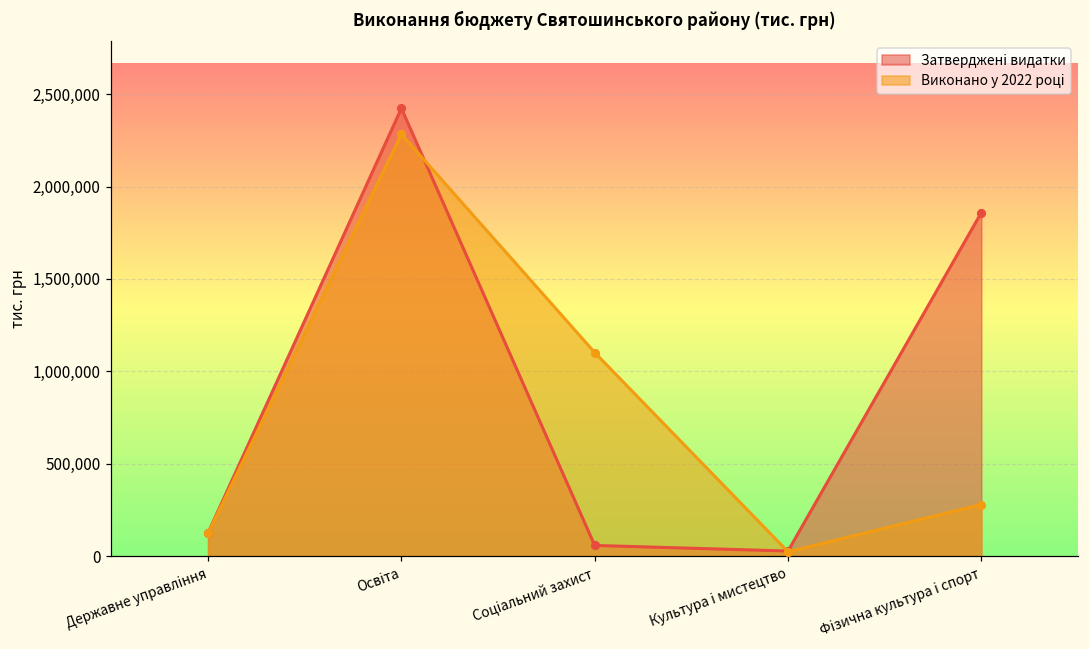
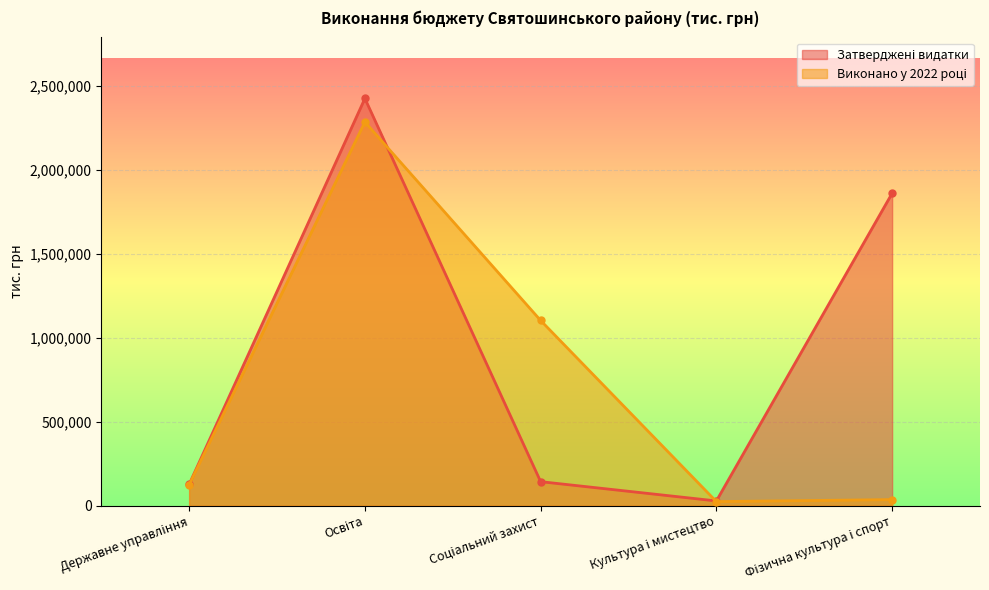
  {
    "Затверджені видатки": {
      "Освіта": "2,420,000",
-     "Соціальний захист": "60,000",
+     "Соціальний захист": "140,000",
      "Фізична культура і спорт": "1,860,000"
    },
    "Виконано у 2022 році": {
      "Освіта": "2,280,000",
      "Соціальний захист": "1,100,000",
-     "Фізична культура і спорт": "280,000"
+     "Фізична культура і спорт": "40,000"
    }
  }
